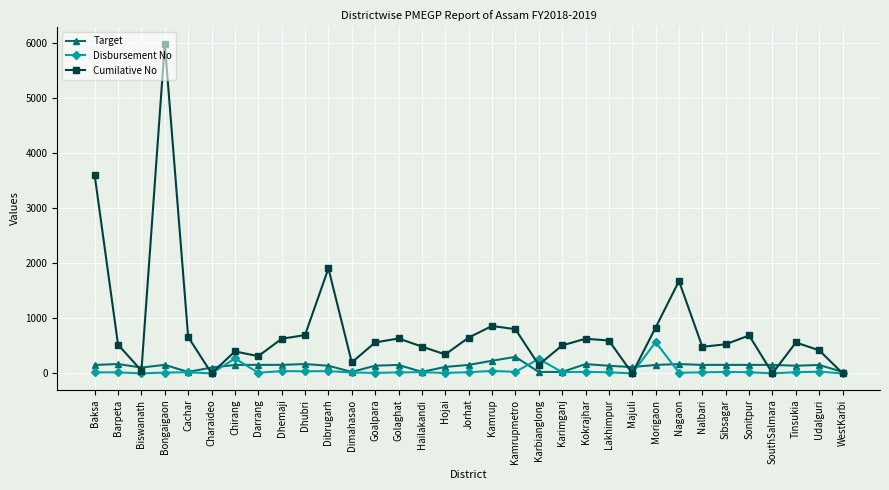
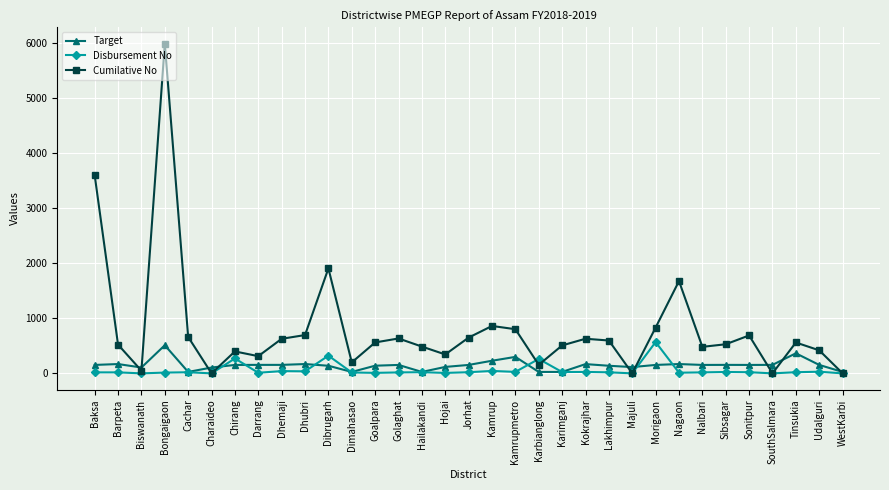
  {
    "Target": {
      "Baksa": 200,
      "Barpeta": 200,
      "Biswanath": 100,
-     "Bongaigaon": 200,
+     "Bongaigaon": 500,
      "Charaideo": 100,
      "Chirang": 200,
      "Darrang": 200,
      "Dhemaji": 200,
      "Dhubri": 200,
      "Dibrugarh": 100,
      "Goalpara": 100,
      "Golaghat": 200,
      "Hojai": 100,
      "Jorhat": 200,
      "Kamrup": 200,
      "Kamrupmetro": 300,
      "Karbianglong": 0,
      "Kokrajhar": 200,
      "Lakhimpur": 100,
      "Majuli": 100,
      "Morigaon": 200,
      "Nagaon": 200,
      "Nalbari": 200,
      "Sibsagar": 200,
      "Sonitpur": 200,
      "SouthSalmara": 200,
-     "Tinsukia": 100,
+     "Tinsukia": 400,
      "Udalguri": 200
    },
    "Disbursement No": {
      "Baksa": 0,
      "Barpeta": 0,
      "Biswanath": 0,
      "Bongaigaon": 0,
      "Chirang": 300,
      "Darrang": 0,
      "Dhemaji": 0,
      "Dhubri": 0,
-     "Dibrugarh": 0,
+     "Dibrugarh": 300,
      "Goalpara": 0,
      "Golaghat": 0,
      "Hojai": 0,
      "Jorhat": 0,
      "Kamrup": 0,
      "Kamrupmetro": 0,
      "Karbianglong": 300,
      "Kokrajhar": 0,
      "Lakhimpur": 0,
      "Morigaon": 600,
      "Nagaon": 0,
      "Nalbari": 0,
      "Sibsagar": 0,
      "Sonitpur": 0,
      "Tinsukia": 0,
      "Udalguri": 0
    },
    "Cumilative No": {
      "Baksa": 3600,
      "Barpeta": 500,
      "Biswanath": 0,
      "Cachar": 700,
      "Chirang": 400,
      "Darrang": 300,
      "Dhemaji": 600,
      "Dhubri": 700,
      "Dibrugarh": 1900,
      "Dimahasao": 200,
      "Goalpara": 600,
      "Golaghat": 600,
      "Hailakandi": 500,
      "Hojai": 300,
      "Jorhat": 600,
      "Kamrup": 900,
      "Kamrupmetro": 800,
      "Karbianglong": 200,
      "Karimganj": 500,
      "Kokrajhar": 600,
      "Lakhimpur": 600,
      "Morigaon": 800,
      "Nagaon": 1700,
      "Nalbari": 500,
      "Sibsagar": 500,
      "Sonitpur": 700,
      "Tinsukia": 600,
      "Udalguri": 400
    }
  }
